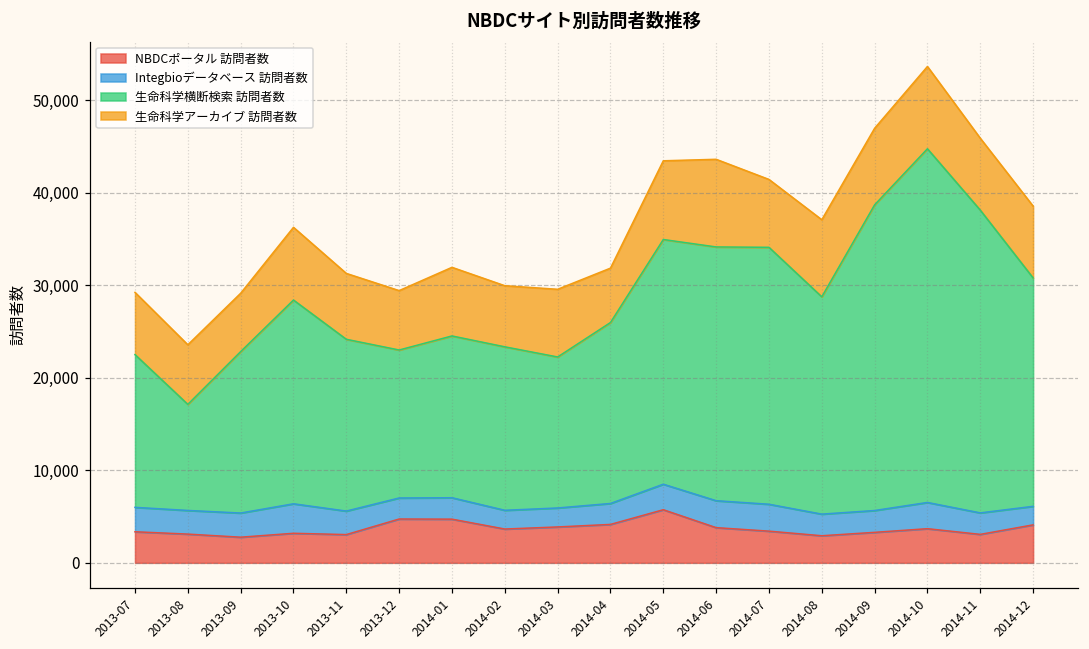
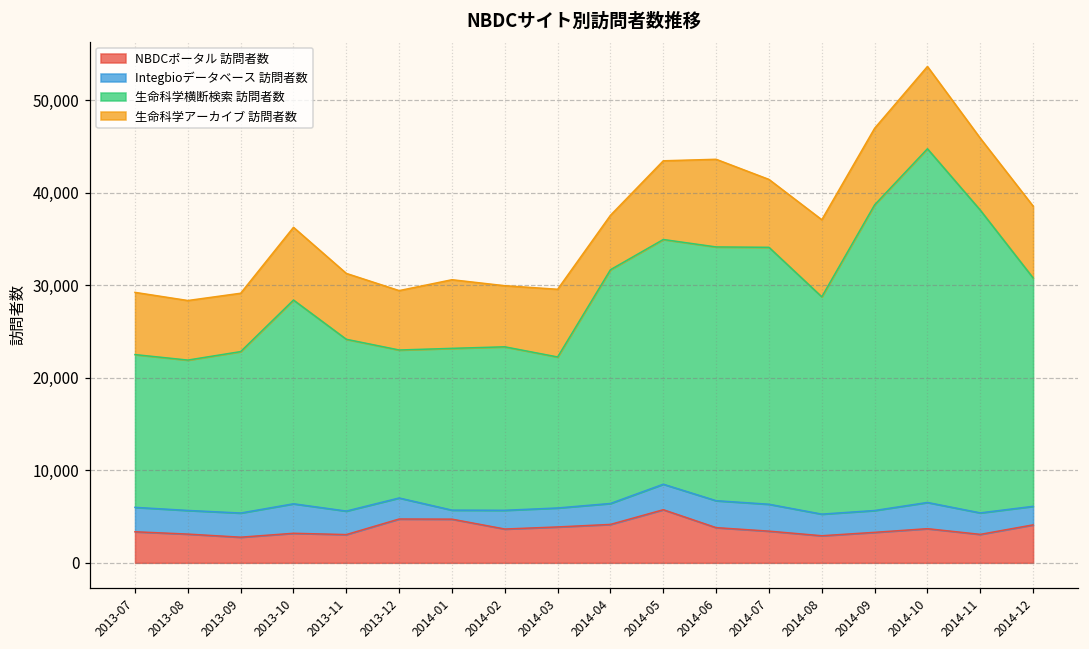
  {
    "NBDCポータル 訪問者数": {
      "2013-07": "3,000",
      "2013-08": "3,000",
      "2013-09": "3,000",
      "2013-10": "3,000",
      "2013-11": "3,000",
      "2013-12": "5,000",
      "2014-01": "5,000",
      "2014-02": "4,000",
      "2014-03": "4,000",
      "2014-04": "4,000",
      "2014-05": "6,000",
      "2014-06": "4,000",
      "2014-07": "3,000",
      "2014-08": "3,000",
      "2014-09": "3,000",
      "2014-10": "4,000",
      "2014-11": "3,000",
      "2014-12": "4,000"
    },
    "Integbioデータベース 訪問者数": {
      "2013-07": "3,000",
      "2013-08": "3,000",
      "2013-09": "3,000",
      "2013-10": "3,000",
      "2013-11": "3,000",
      "2013-12": "2,000",
-     "2014-01": "2,000",
+     "2014-01": "1,000",
      "2014-02": "2,000",
      "2014-03": "2,000",
      "2014-04": "2,000",
      "2014-05": "3,000",
      "2014-06": "3,000",
      "2014-07": "3,000",
      "2014-08": "2,000",
      "2014-09": "2,000",
      "2014-10": "3,000",
      "2014-11": "2,000",
      "2014-12": "2,000"
    },
    "生命科学横断検索 訪問者数": {
      "2013-07": "17,000",
-     "2013-08": "11,000",
+     "2013-08": "16,000",
      "2013-09": "17,000",
      "2013-10": "22,000",
      "2013-11": "19,000",
      "2013-12": "16,000",
      "2014-01": "17,000",
      "2014-02": "18,000",
      "2014-03": "16,000",
-     "2014-04": "20,000",
+     "2014-04": "25,000",
      "2014-05": "26,000",
      "2014-06": "27,000",
      "2014-07": "28,000",
      "2014-08": "23,000",
      "2014-09": "33,000",
      "2014-10": "38,000",
      "2014-11": "33,000",
      "2014-12": "25,000"
    },
    "生命科学アーカイブ 訪問者数": {
      "2013-07": "7,000",
      "2013-08": "6,000",
      "2013-09": "6,000",
      "2013-10": "8,000",
      "2013-11": "7,000",
      "2013-12": "6,000",
      "2014-01": "7,000",
      "2014-02": "7,000",
      "2014-03": "7,000",
      "2014-04": "6,000",
      "2014-05": "9,000",
      "2014-06": "9,000",
      "2014-07": "7,000",
      "2014-08": "8,000",
      "2014-09": "8,000",
      "2014-10": "9,000",
      "2014-11": "8,000",
      "2014-12": "8,000"
    }
  }
